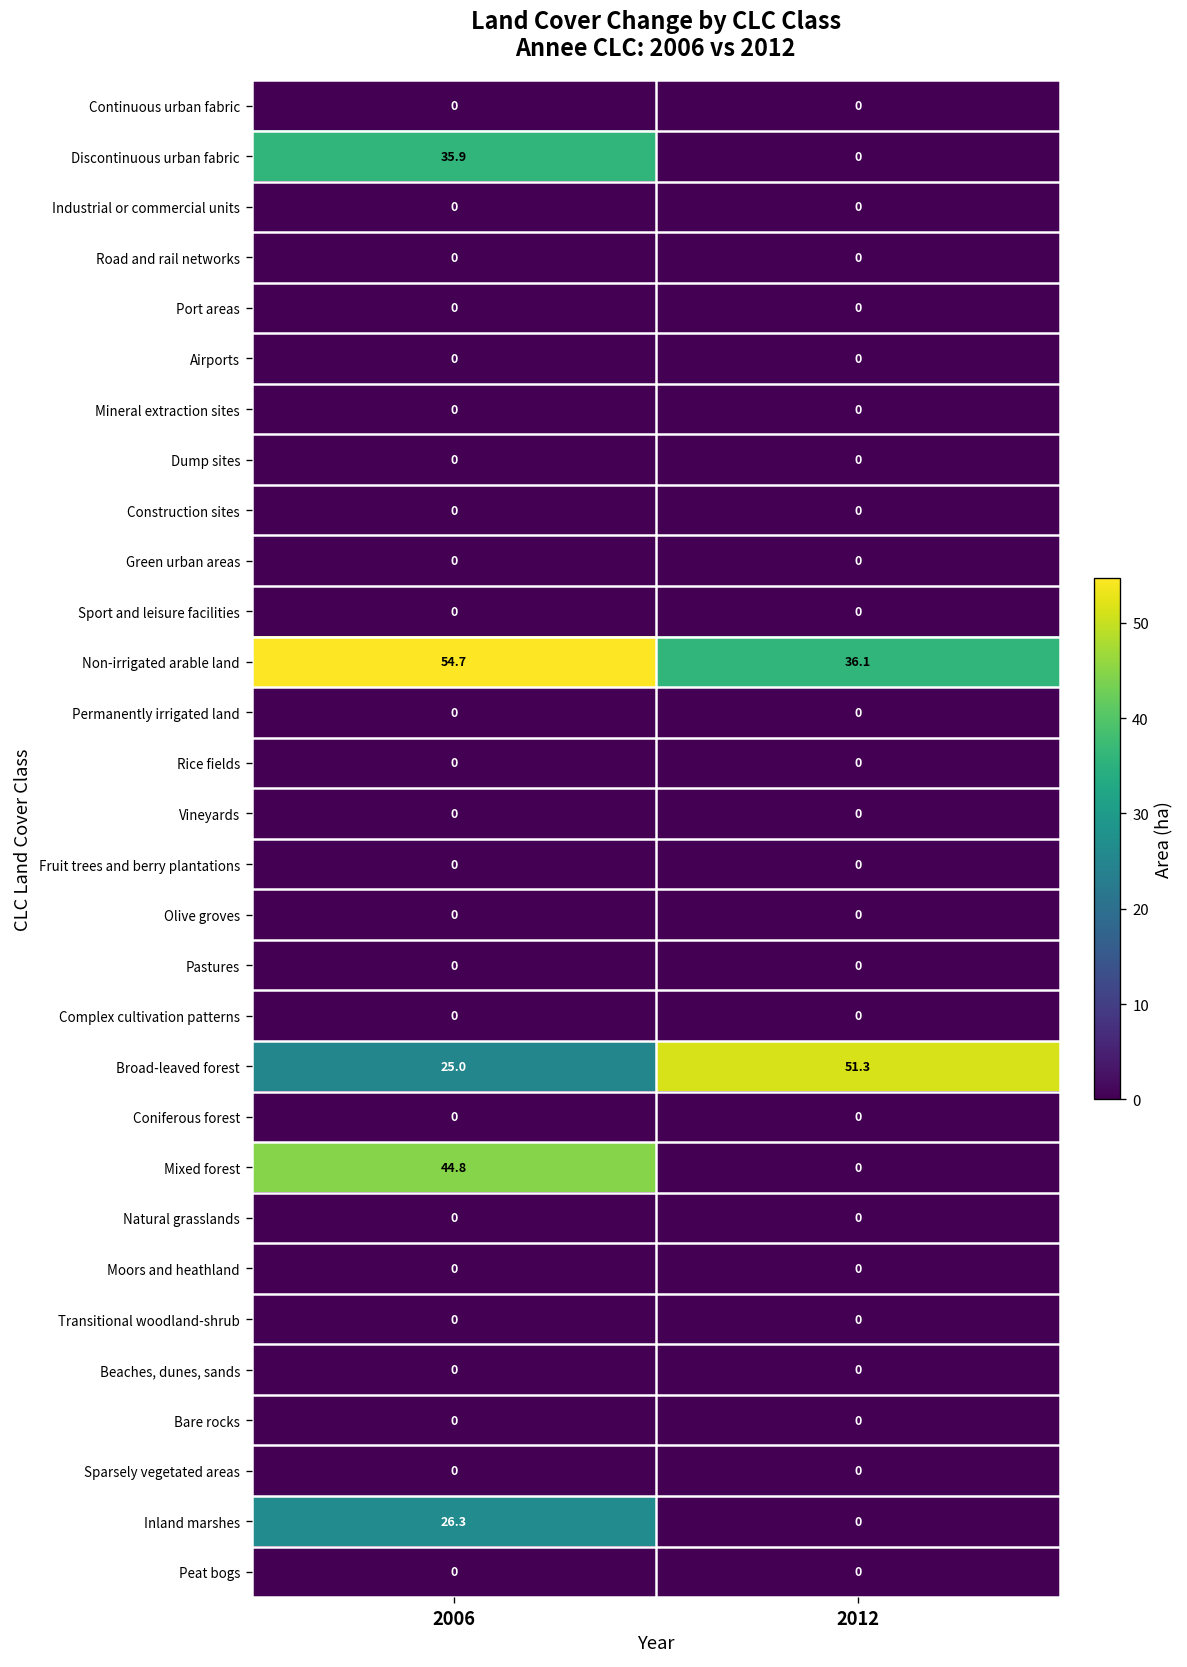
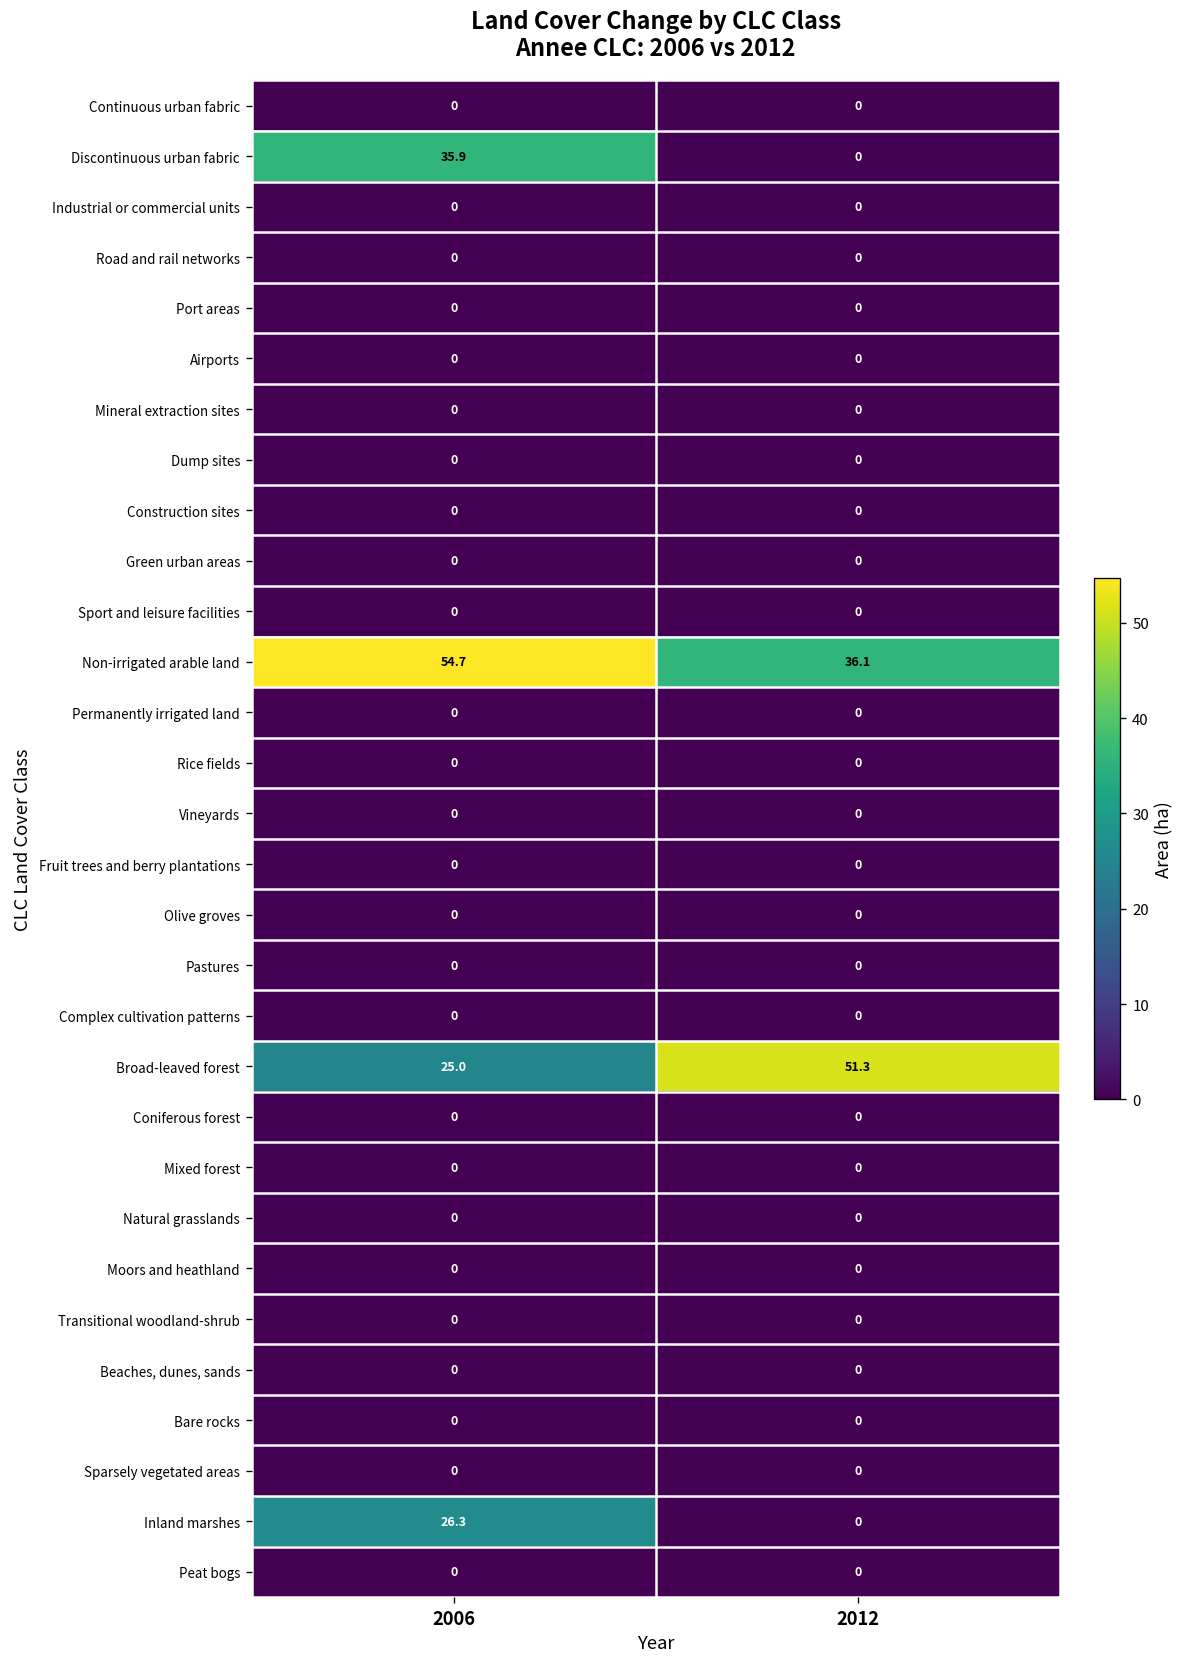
  {
    "Continuous urban fabric": {
      "2006": 0,
      "2012": 0
    },
    "Discontinuous urban fabric": {
      "2006": 35.9,
      "2012": 0
    },
    "Industrial or commercial units": {
      "2006": 0,
      "2012": 0
    },
    "Road and rail networks": {
      "2006": 0,
      "2012": 0
    },
    "Port areas": {
      "2006": 0,
      "2012": 0
    },
    "Airports": {
      "2006": 0,
      "2012": 0
    },
    "Mineral extraction sites": {
      "2006": 0,
      "2012": 0
    },
    "Dump sites": {
      "2006": 0,
      "2012": 0
    },
    "Construction sites": {
      "2006": 0,
      "2012": 0
    },
    "Green urban areas": {
      "2006": 0,
      "2012": 0
    },
    "Sport and leisure facilities": {
      "2006": 0,
      "2012": 0
    },
    "Non-irrigated arable land": {
      "2006": 54.7,
      "2012": 36.1
    },
    "Permanently irrigated land": {
      "2006": 0,
      "2012": 0
    },
    "Rice fields": {
      "2006": 0,
      "2012": 0
    },
    "Vineyards": {
      "2006": 0,
      "2012": 0
    },
    "Fruit trees and berry plantations": {
      "2006": 0,
      "2012": 0
    },
    "Olive groves": {
      "2006": 0,
      "2012": 0
    },
    "Pastures": {
      "2006": 0,
      "2012": 0
    },
    "Complex cultivation patterns": {
      "2006": 0,
      "2012": 0
    },
    "Broad-leaved forest": {
      "2006": 25.0,
      "2012": 51.3
    },
    "Coniferous forest": {
      "2006": 0,
      "2012": 0
    },
    "Mixed forest": {
-     "2006": 44.8,
+     "2006": 0,
      "2012": 0
    },
    "Natural grasslands": {
      "2006": 0,
      "2012": 0
    },
    "Moors and heathland": {
      "2006": 0,
      "2012": 0
    },
    "Transitional woodland-shrub": {
      "2006": 0,
      "2012": 0
    },
    "Beaches, dunes, sands": {
      "2006": 0,
      "2012": 0
    },
    "Bare rocks": {
      "2006": 0,
      "2012": 0
    },
    "Sparsely vegetated areas": {
      "2006": 0,
      "2012": 0
    },
    "Inland marshes": {
      "2006": 26.3,
      "2012": 0
    },
    "Peat bogs": {
      "2006": 0,
      "2012": 0
    }
  }
